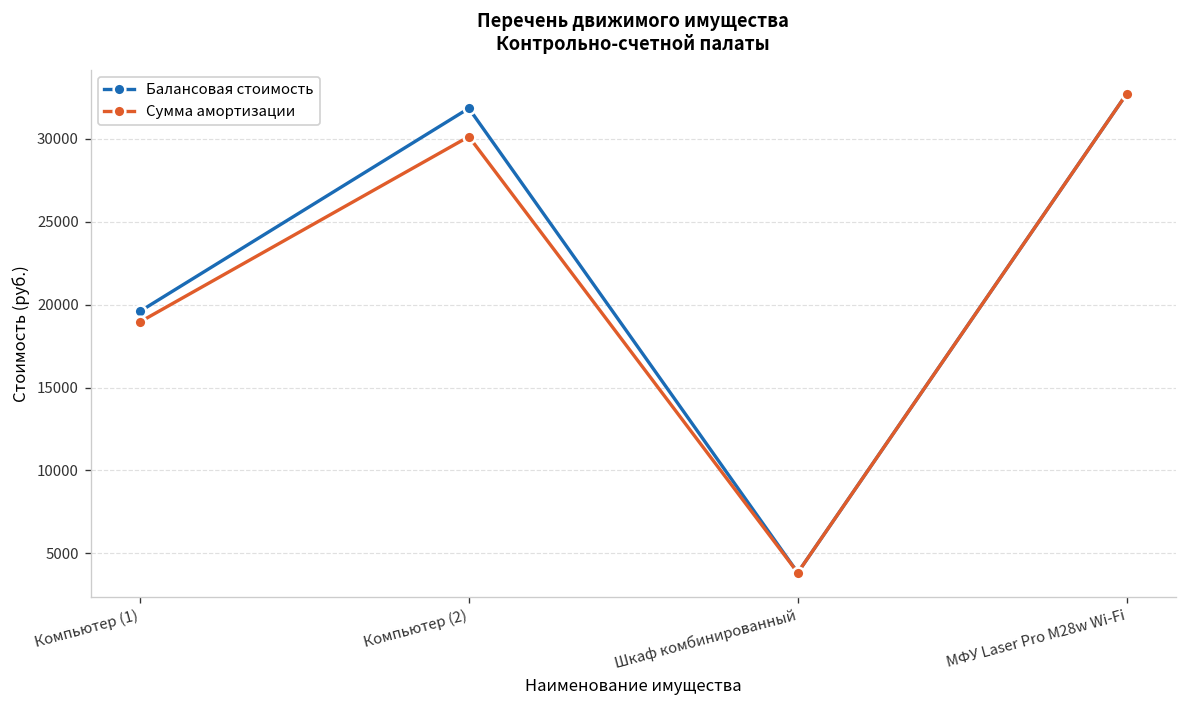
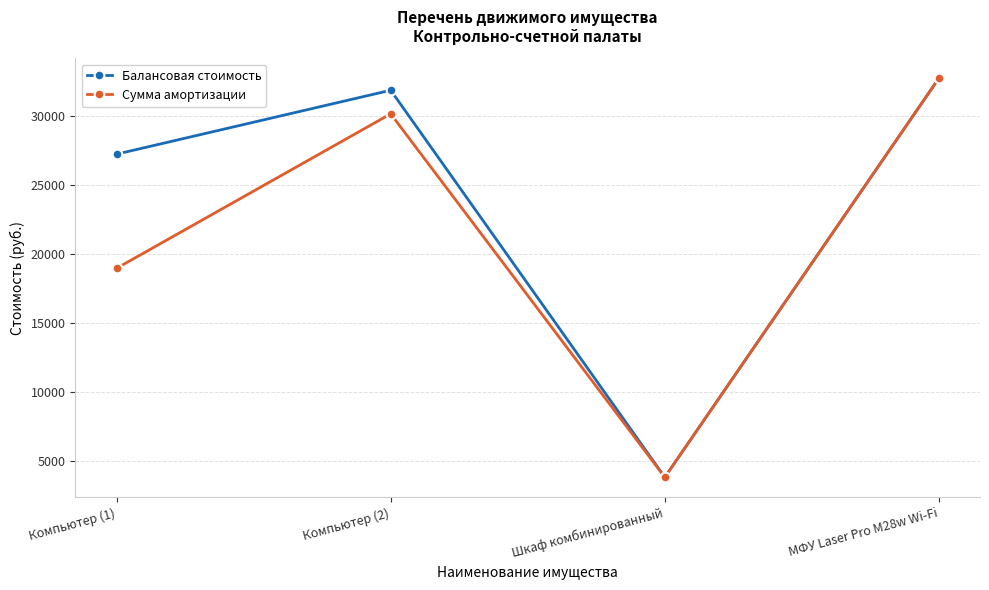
  {
    "Балансовая стоимость": {
-     "Компьютер (1)": 19600,
+     "Компьютер (1)": 27200,
      "Компьютер (2)": 31800
    },
    "Сумма амортизации": {
      "Компьютер (1)": 19000,
      "Компьютер (2)": 30100
    }
  }
